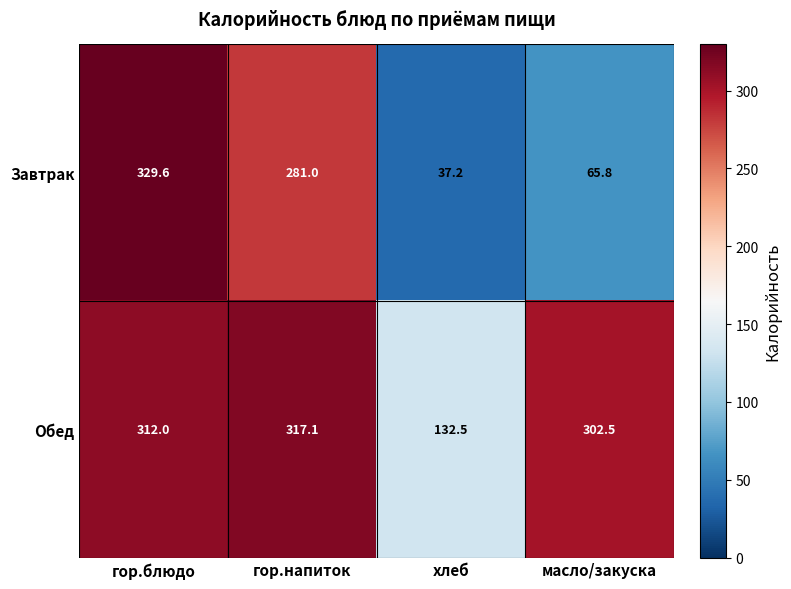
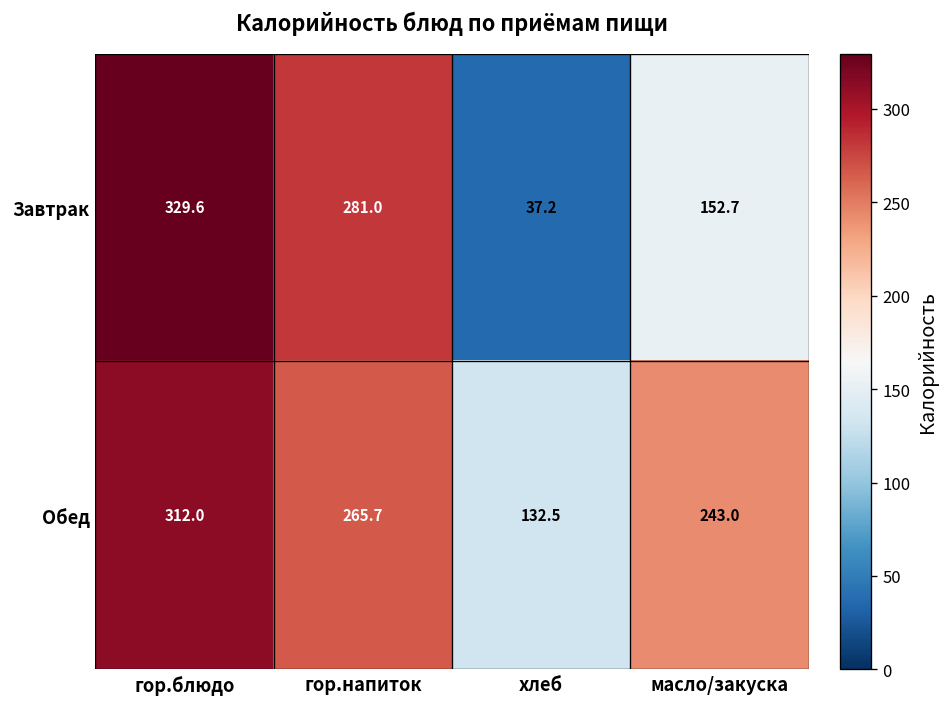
  {
    "Завтрак": {
      "гор.блюдо": 329.6,
      "гор.напиток": 281.0,
      "хлеб": 37.2,
-     "масло/закуска": 65.8
+     "масло/закуска": 152.7
    },
    "Обед": {
      "гор.блюдо": 312.0,
-     "гор.напиток": 317.1,
+     "гор.напиток": 265.7,
      "хлеб": 132.5,
-     "масло/закуска": 302.5
+     "масло/закуска": 243.0
    }
  }
